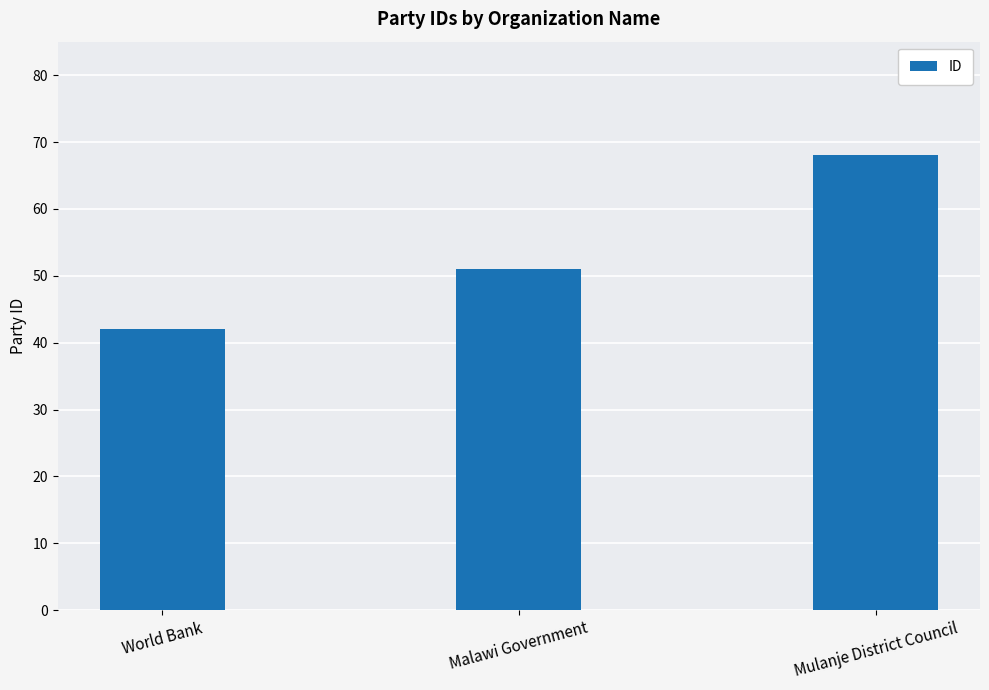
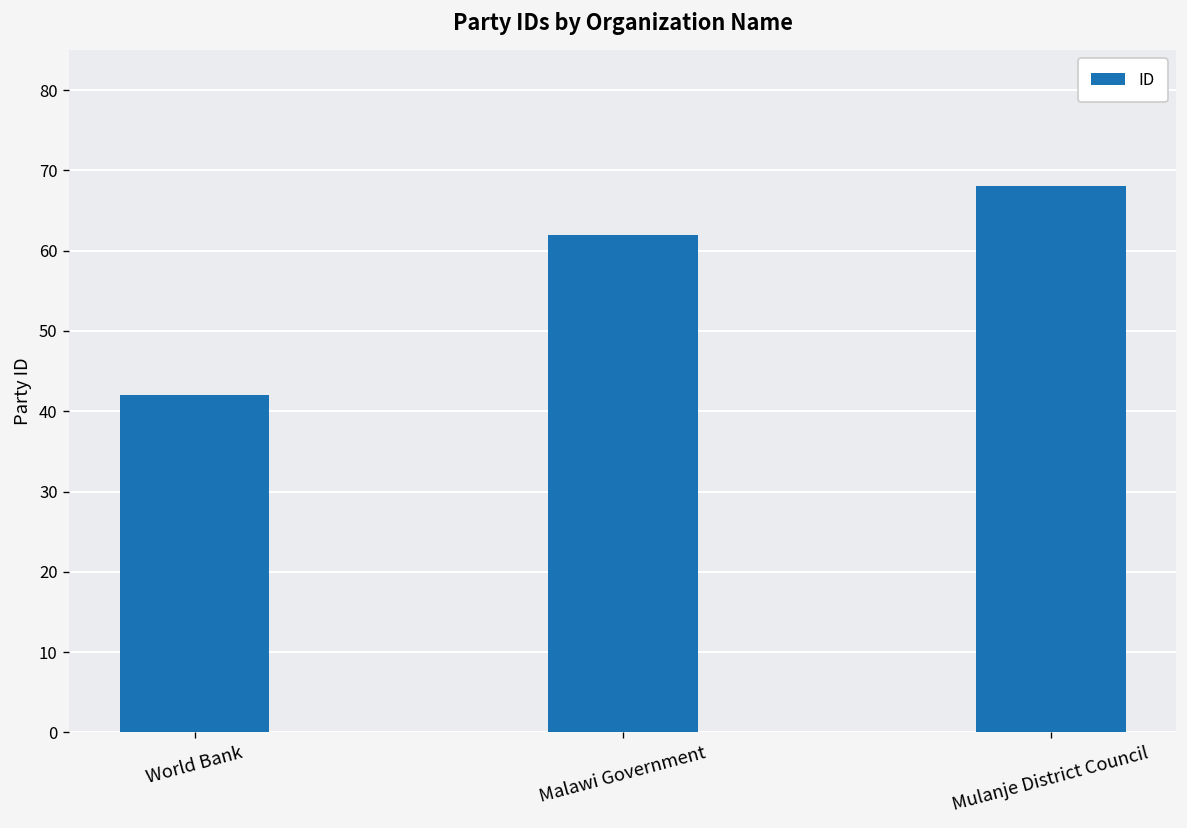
  {
    "World Bank": 42,
-   "Malawi Government": 51,
+   "Malawi Government": 62,
    "Mulanje District Council": 68
  }
